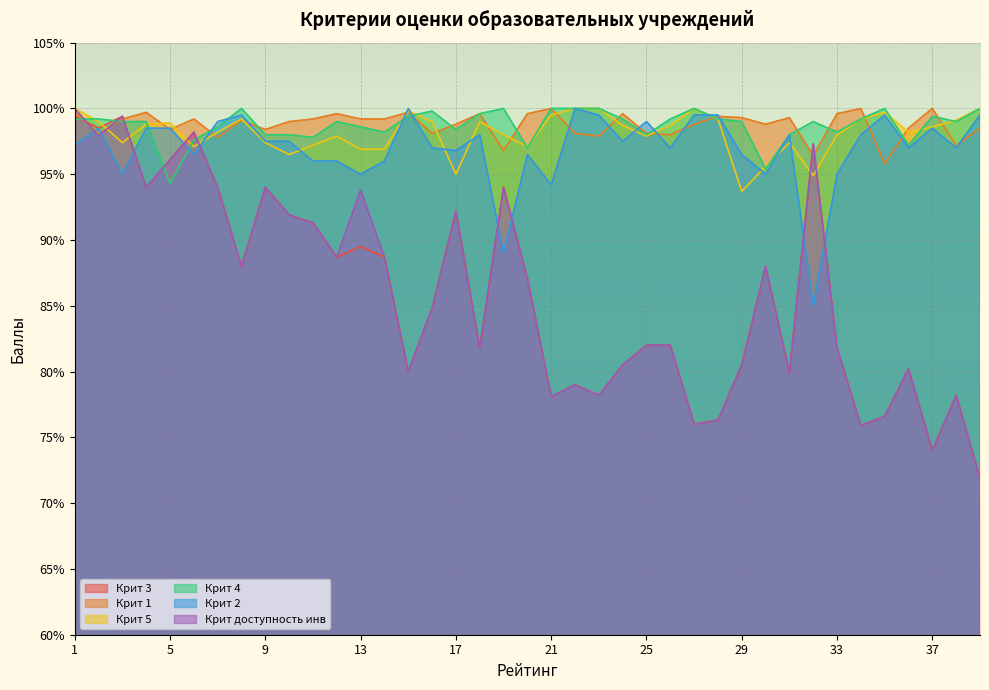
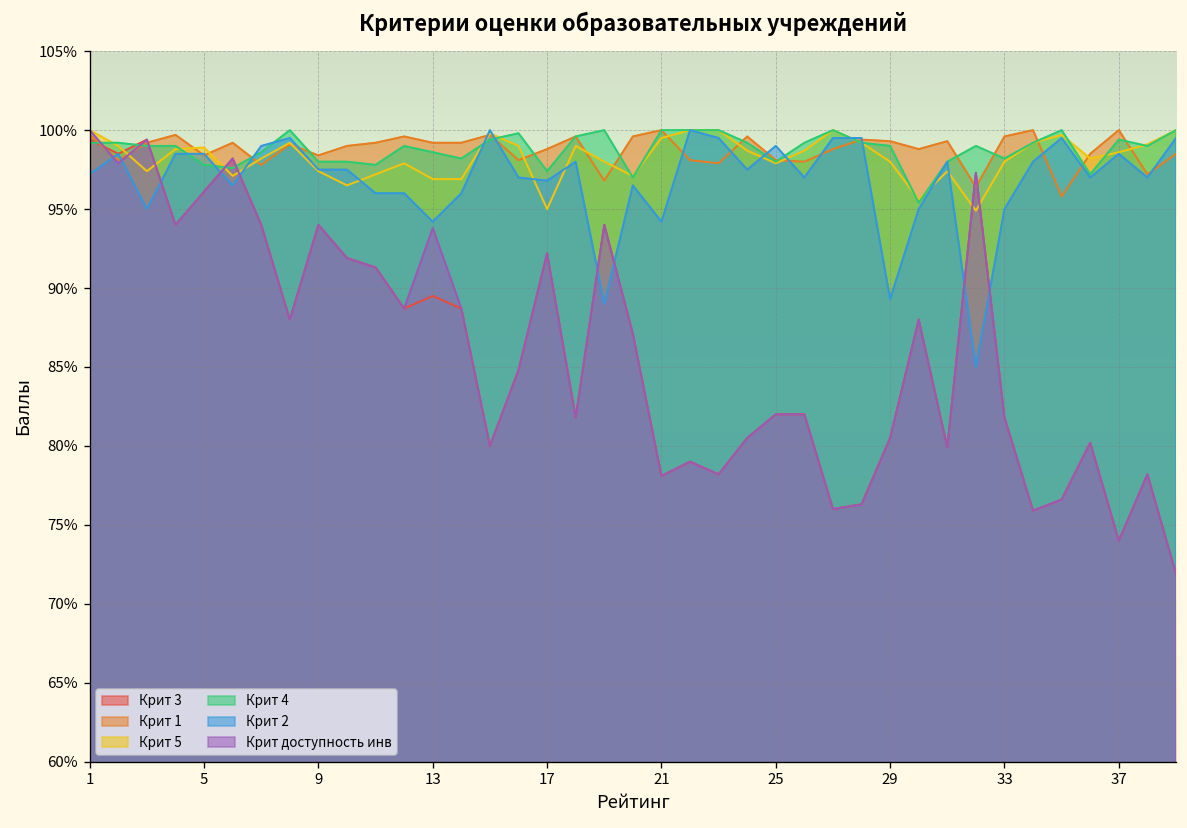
  {
    "Крит 5": {
      "5": "98.9%",
      "13": "96.9%",
      "17": "95.0%",
      "21": "99.5%",
-     "29": "93.7%",
+     "29": "98.0%",
      "33": "98.0%"
    },
    "Крит 4": {
      "1": "99.2%",
-     "5": "94.3%",
+     "5": "97.8%",
      "9": "98.0%",
      "13": "98.6%",
-     "17": "98.4%",
+     "17": "97.4%",
      "29": "99.0%",
      "33": "98.2%",
      "37": "99.4%"
    },
    "Крит 2": {
      "1": "97.2%",
-     "13": "95.0%",
+     "13": "94.2%",
      "17": "96.8%",
      "21": "94.2%",
      "25": "99.0%",
-     "29": "96.5%",
+     "29": "89.3%",
      "33": "95.0%"
    },
    "Крит доступность инв": {
      "13": "93.8%"
    }
  }
